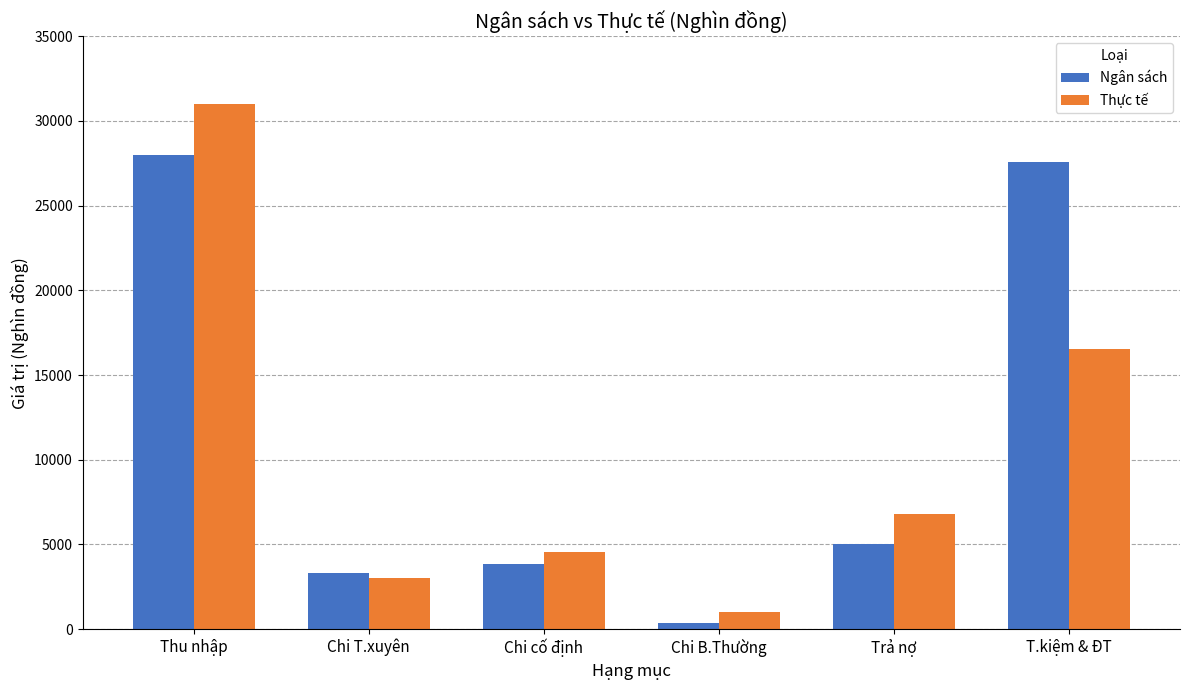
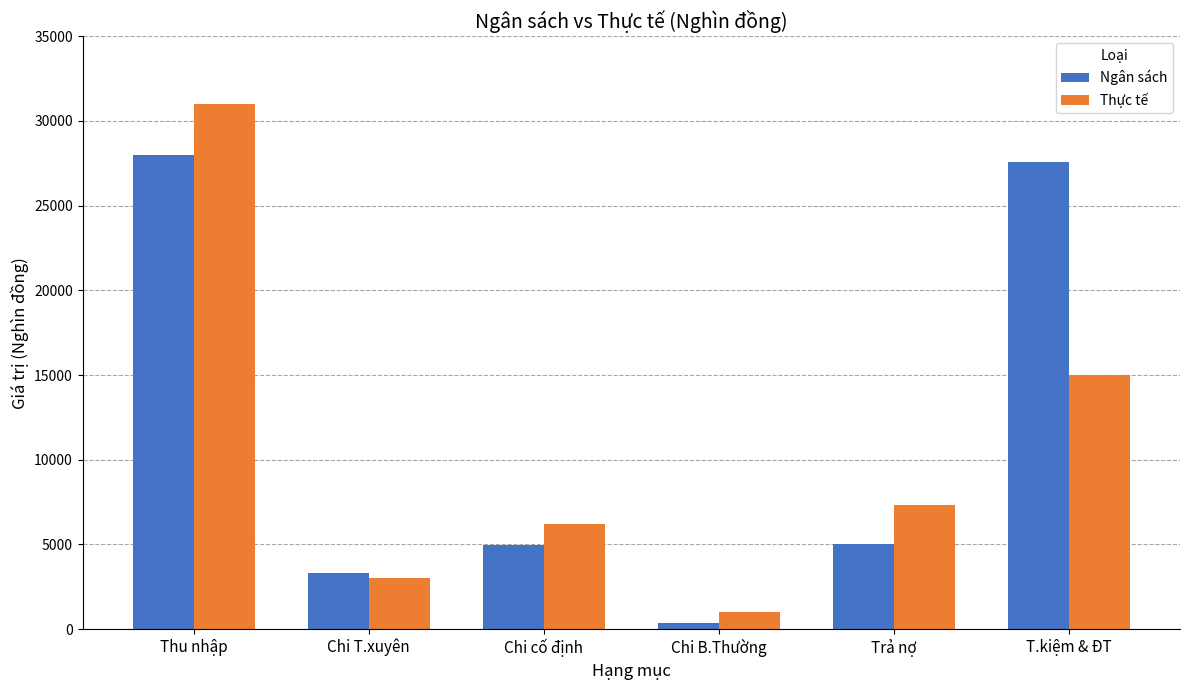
  {
    "Ngân sách": {
      "Thu nhập": 28000,
      "Chi T.xuyên": 3300,
-     "Chi cố định": 3800,
+     "Chi cố định": 5000,
      "Chi B.Thường": 400,
      "Trả nợ": 5000,
      "T.kiệm & ĐT": 27600
    },
    "Thực tế": {
      "Thu nhập": 31000,
      "Chi T.xuyên": 3000,
-     "Chi cố định": 4600,
+     "Chi cố định": 6200,
      "Chi B.Thường": 1000,
-     "Trả nợ": 6800,
-     "T.kiệm & ĐT": 16500
+     "Trả nợ": 7300,
+     "T.kiệm & ĐT": 15000
    }
  }
